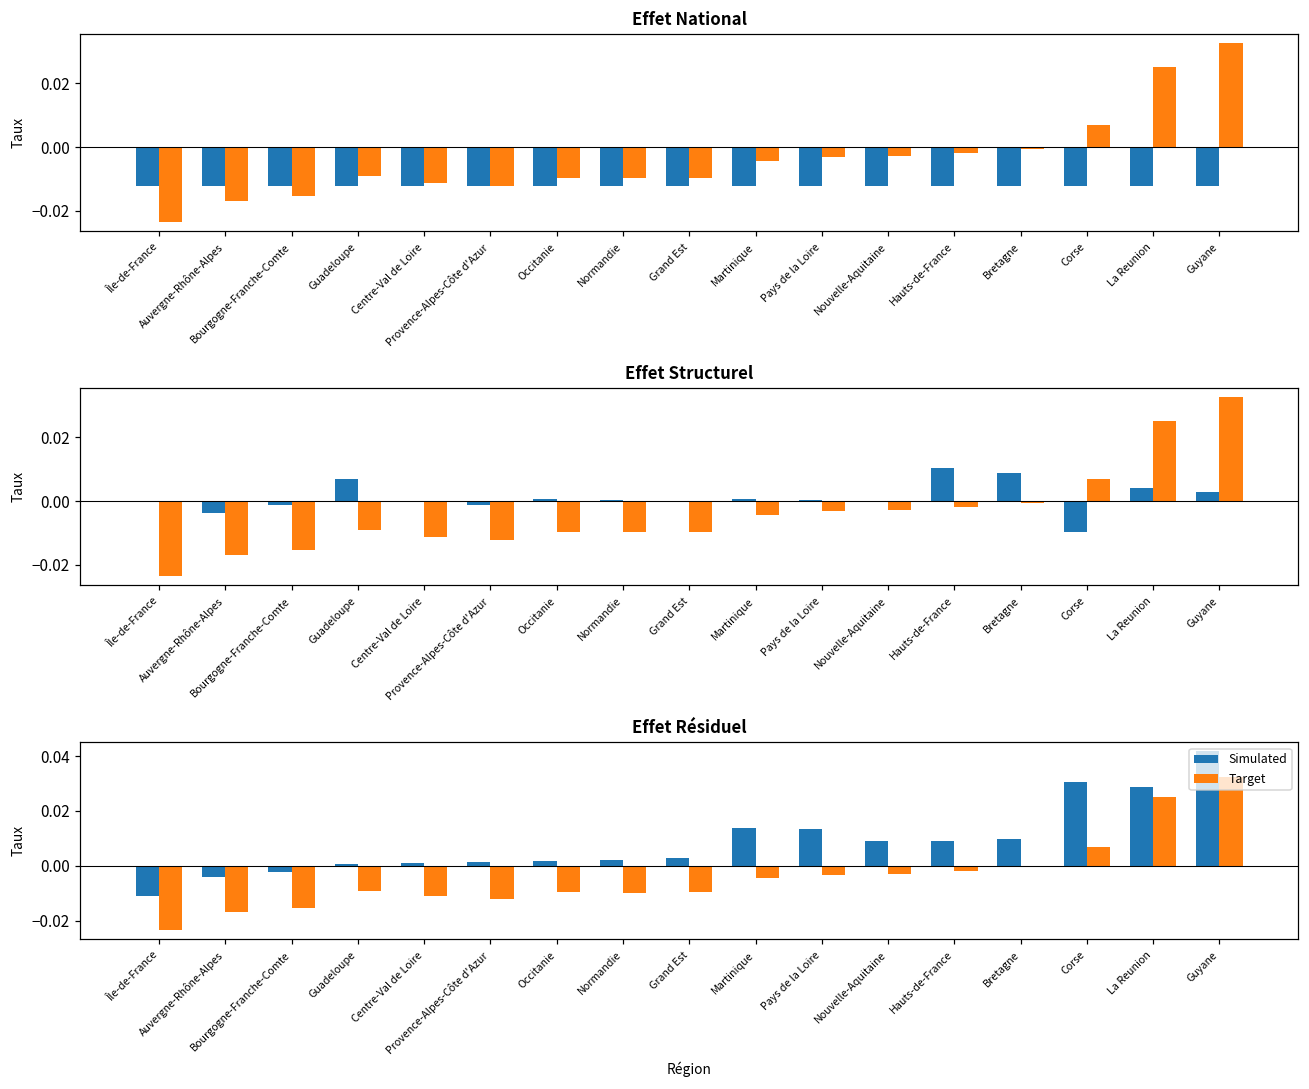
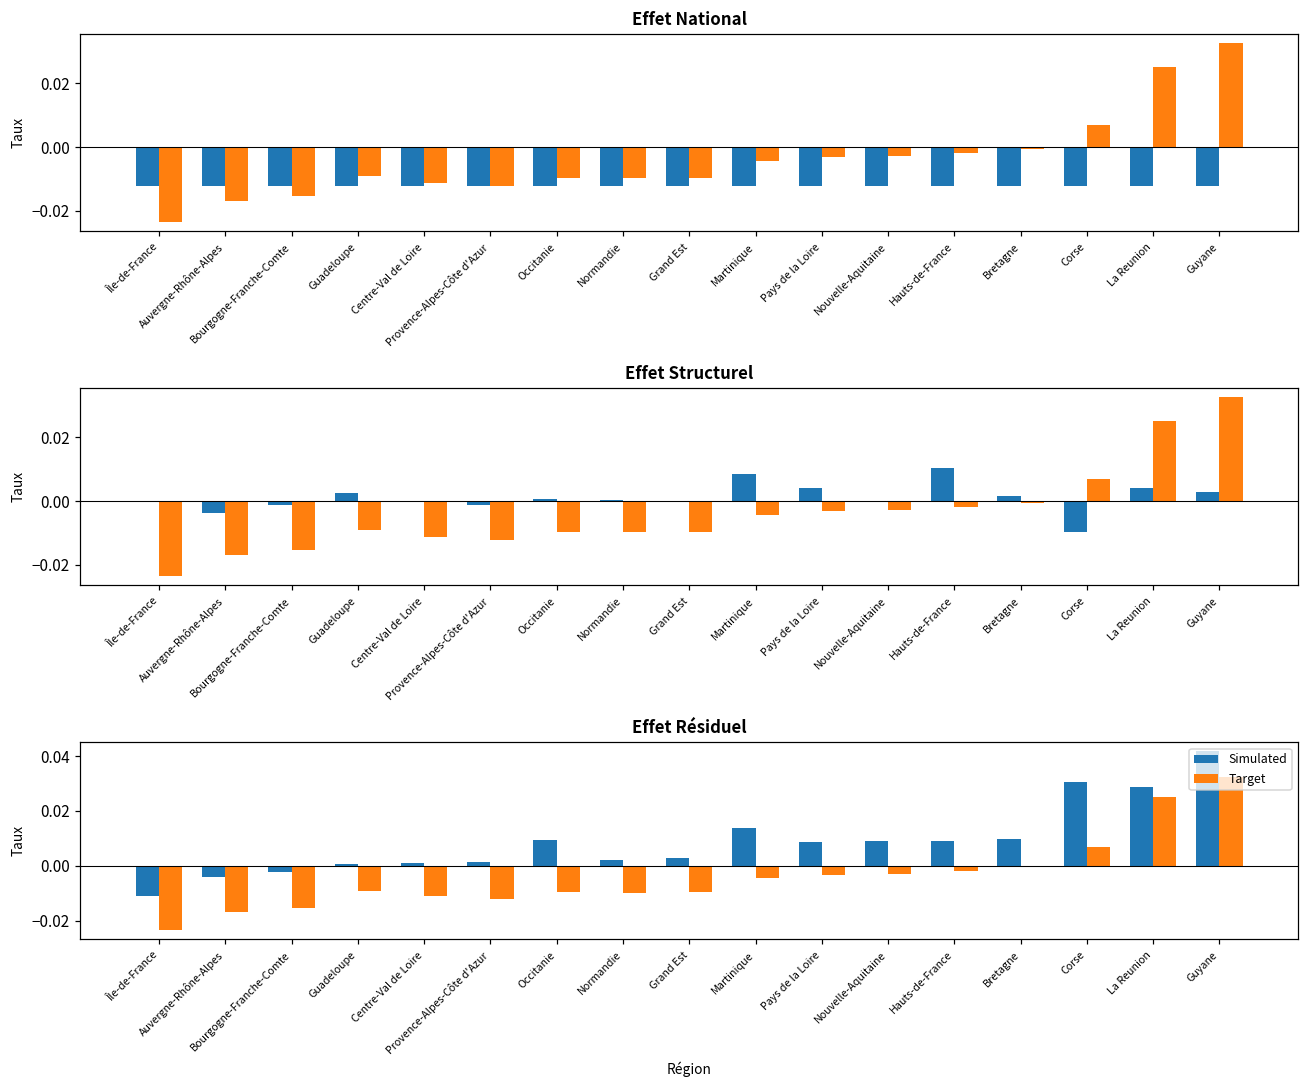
  {
    "Effet National": {
      "Simulated": {
        "Île-de-France": -0.012,
        "Auvergne-Rhône-Alpes": -0.012,
        "Bourgogne-Franche-Comte": -0.012,
        "Guadeloupe": -0.012,
        "Centre-Val de Loire": -0.012,
        "Provence-Alpes-Côte d'Azur": -0.012,
        "Occitanie": -0.012,
        "Normandie": -0.012,
        "Grand Est": -0.012,
        "Martinique": -0.012,
        "Pays de la Loire": -0.012,
        "Nouvelle-Aquitaine": -0.012,
        "Hauts-de-France": -0.012,
        "Bretagne": -0.012,
        "Corse": -0.012,
        "La Reunion": -0.012,
        "Guyane": -0.012
      },
      "Target": {
        "Île-de-France": -0.024,
        "Auvergne-Rhône-Alpes": -0.017,
        "Bourgogne-Franche-Comte": -0.015,
        "Guadeloupe": -0.009,
        "Centre-Val de Loire": -0.011,
        "Provence-Alpes-Côte d'Azur": -0.012,
        "Occitanie": -0.010,
        "Normandie": -0.010,
        "Grand Est": -0.010,
        "Martinique": -0.004,
        "Pays de la Loire": -0.003,
        "Nouvelle-Aquitaine": -0.003,
        "Hauts-de-France": -0.002,
        "Corse": 0.007,
        "La Reunion": 0.025,
        "Guyane": 0.033
      }
    },
    "Effet Structurel": {
      "Simulated": {
        "Auvergne-Rhône-Alpes": -0.004,
        "Bourgogne-Franche-Comte": -0.001,
-       "Guadeloupe": 0.007,
+       "Guadeloupe": 0.003,
        "Provence-Alpes-Côte d'Azur": -0.001,
-       "Martinique": 0.001,
-       "Pays de la Loire": 0.000,
+       "Martinique": 0.009,
+       "Pays de la Loire": 0.004,
        "Hauts-de-France": 0.011,
-       "Bretagne": 0.009,
+       "Bretagne": 0.002,
        "Corse": -0.010,
        "La Reunion": 0.004,
        "Guyane": 0.003
      },
      "Target": {
        "Île-de-France": -0.024,
        "Auvergne-Rhône-Alpes": -0.017,
        "Bourgogne-Franche-Comte": -0.015,
        "Guadeloupe": -0.009,
        "Centre-Val de Loire": -0.011,
        "Provence-Alpes-Côte d'Azur": -0.012,
        "Occitanie": -0.010,
        "Normandie": -0.010,
        "Grand Est": -0.010,
        "Martinique": -0.004,
        "Pays de la Loire": -0.003,
        "Nouvelle-Aquitaine": -0.003,
        "Hauts-de-France": -0.002,
        "Corse": 0.007,
        "La Reunion": 0.025,
        "Guyane": 0.033
      }
    },
    "Effet Résiduel": {
      "Simulated": {
        "Île-de-France": -0.011,
        "Auvergne-Rhône-Alpes": -0.004,
        "Bourgogne-Franche-Comte": -0.002,
        "Centre-Val de Loire": 0.001,
        "Provence-Alpes-Côte d'Azur": 0.001,
-       "Occitanie": 0.002,
+       "Occitanie": 0.009,
        "Normandie": 0.002,
        "Grand Est": 0.003,
        "Martinique": 0.014,
-       "Pays de la Loire": 0.013,
+       "Pays de la Loire": 0.009,
        "Nouvelle-Aquitaine": 0.009,
        "Hauts-de-France": 0.009,
        "Bretagne": 0.010,
        "Corse": 0.031,
        "La Reunion": 0.029
      },
      "Target": {
        "Île-de-France": -0.024,
        "Auvergne-Rhône-Alpes": -0.017,
        "Bourgogne-Franche-Comte": -0.015,
        "Guadeloupe": -0.009,
        "Centre-Val de Loire": -0.011,
        "Provence-Alpes-Côte d'Azur": -0.012,
        "Occitanie": -0.010,
        "Normandie": -0.010,
        "Grand Est": -0.010,
        "Martinique": -0.004,
        "Pays de la Loire": -0.003,
        "Nouvelle-Aquitaine": -0.003,
        "Hauts-de-France": -0.002,
        "Corse": 0.007,
        "La Reunion": 0.025
      }
    }
  }
